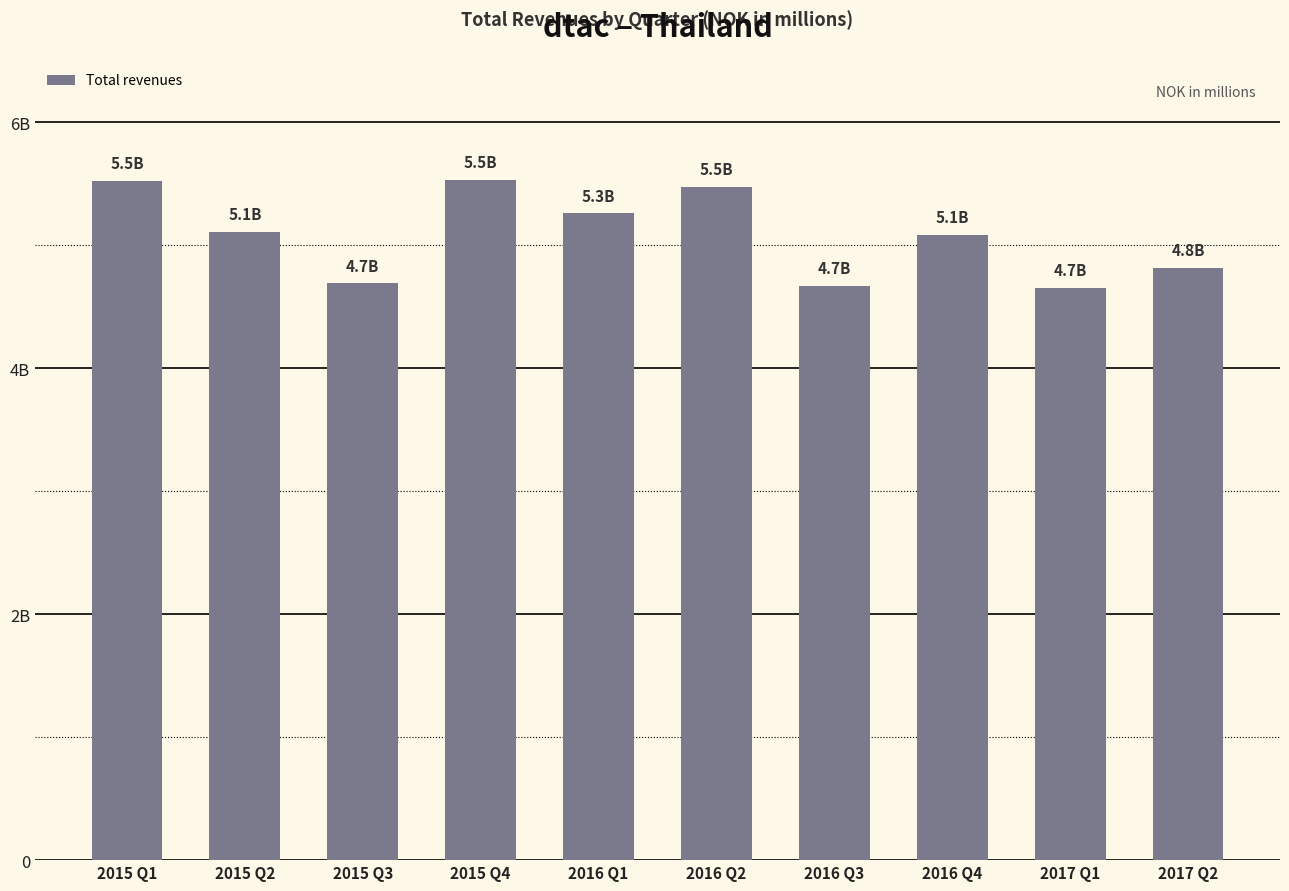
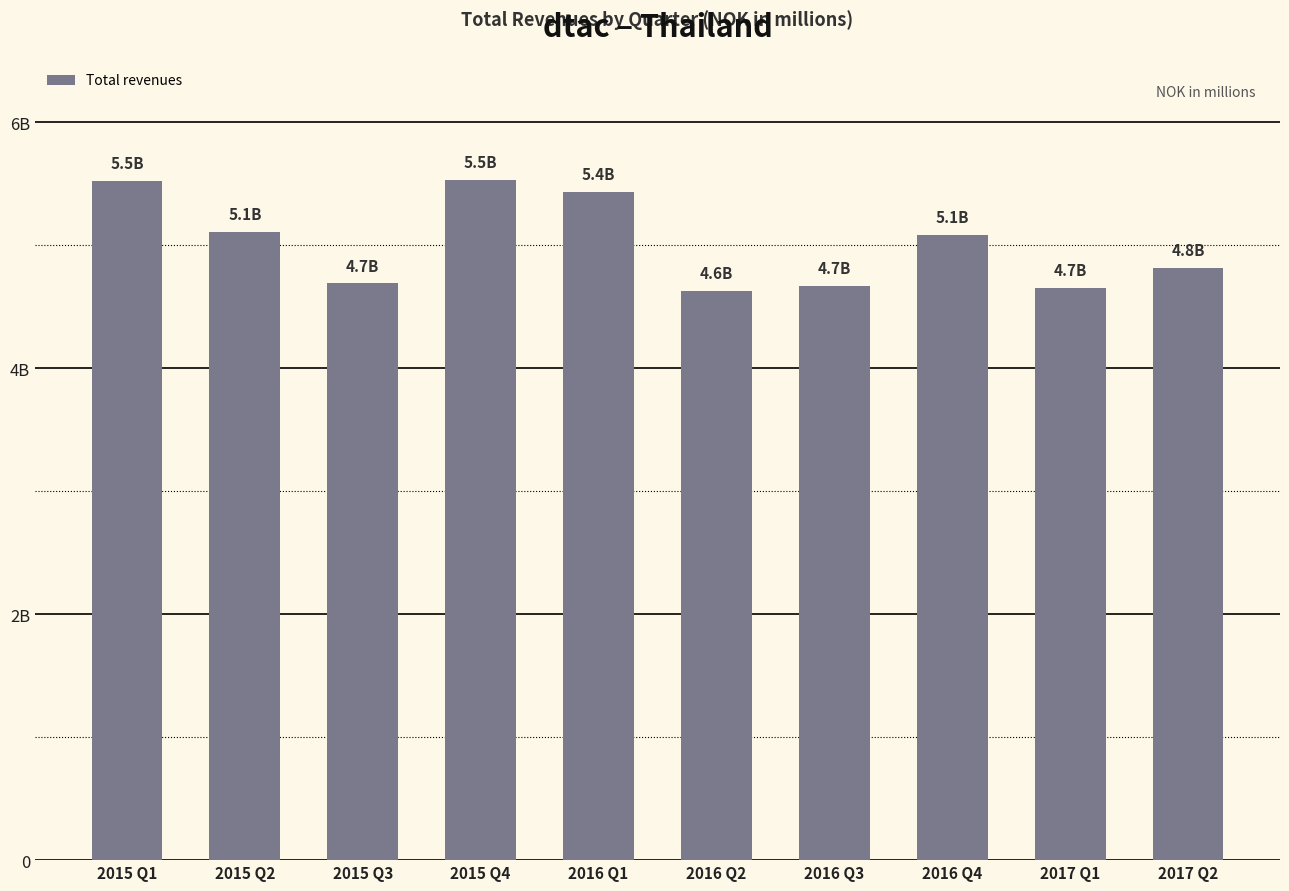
  {
    "2015 Q1": "5.5B",
    "2015 Q2": "5.1B",
    "2015 Q3": "4.7B",
    "2015 Q4": "5.5B",
-   "2016 Q1": "5.3B",
-   "2016 Q2": "5.5B",
+   "2016 Q1": "5.4B",
+   "2016 Q2": "4.6B",
    "2016 Q3": "4.7B",
    "2016 Q4": "5.1B",
    "2017 Q1": "4.7B",
    "2017 Q2": "4.8B"
  }
